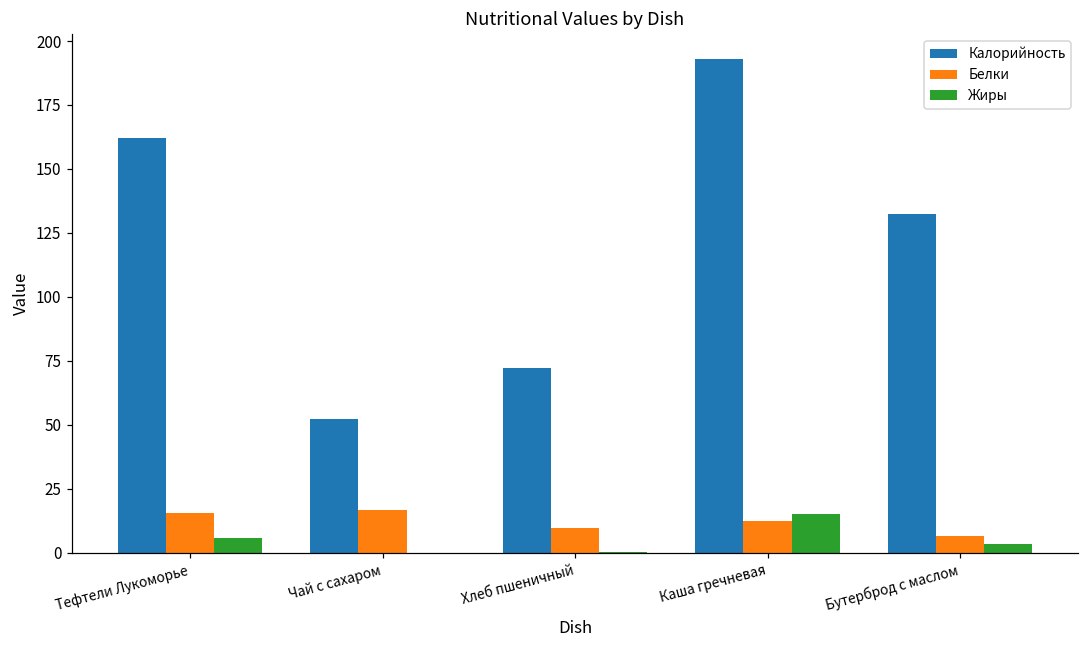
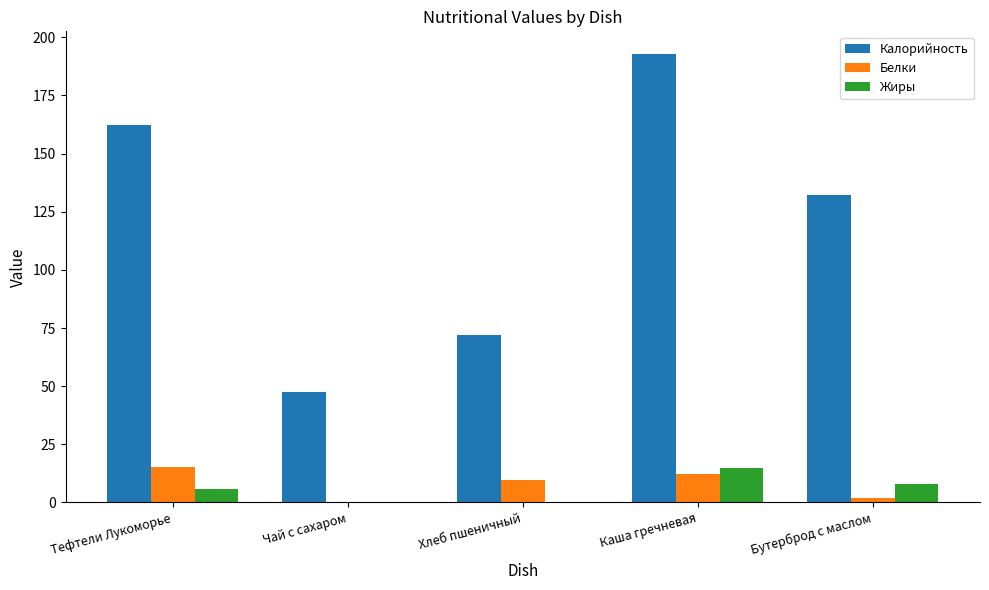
  {
    "Калорийность": {
      "Тефтели Лукоморье": 162,
-     "Чай с сахаром": 52,
+     "Чай с сахаром": 47,
      "Хлеб пшеничный": 72,
      "Каша гречневая": 193,
      "Бутерброд с маслом": 132
    },
    "Белки": {
      "Тефтели Лукоморье": 15,
-     "Чай с сахаром": 17,
+     "Чай с сахаром": 0,
      "Хлеб пшеничный": 9,
      "Каша гречневая": 12,
-     "Бутерброд с маслом": 7
+     "Бутерброд с маслом": 2
    },
    "Жиры": {
      "Тефтели Лукоморье": 6,
      "Чай с сахаром": 0,
      "Каша гречневая": 15,
-     "Бутерброд с маслом": 3
+     "Бутерброд с маслом": 8
    }
  }
